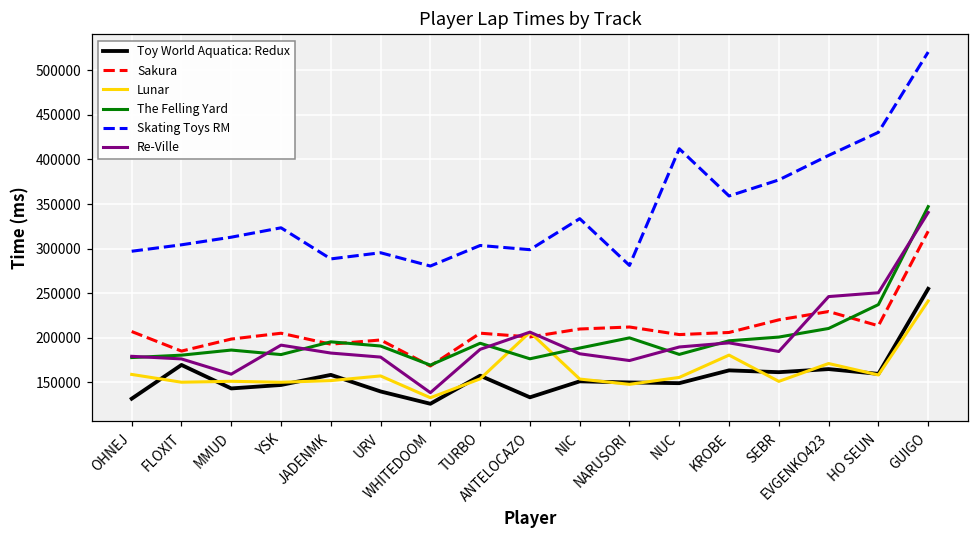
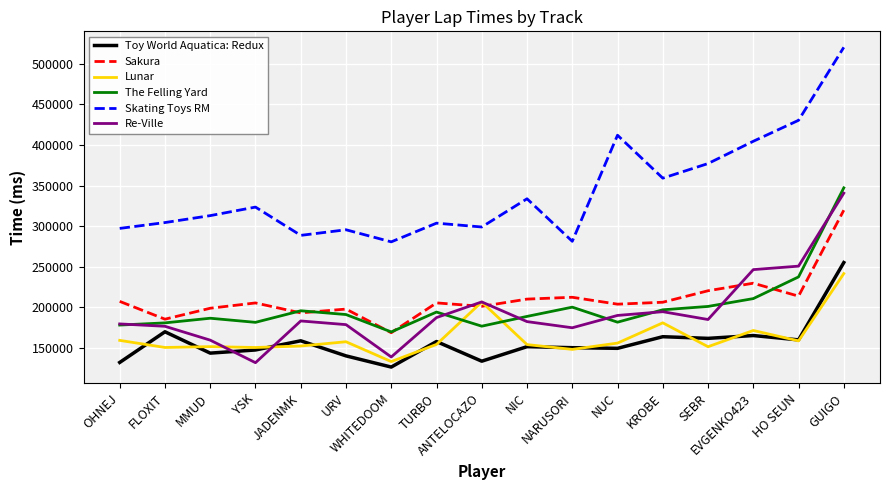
  {
    "Toy World Aquatica: Redux": {
      "OHNEJ": 130000,
      "FLOXIT": 170000,
      "MMUD": 140000,
      "JADENMK": 160000,
      "URV": 140000,
      "WHITEDOOM": 130000,
      "TURBO": 160000,
      "ANTELOCAZO": 130000,
      "NUC": 150000,
      "KROBE": 160000,
      "SEBR": 160000,
      "EVGENKO423": 170000,
      "GUIGO": 260000
    },
    "Sakura": {
      "OHNEJ": 210000,
      "FLOXIT": 190000,
      "MMUD": 200000,
      "YSK": 210000,
      "URV": 200000,
      "TURBO": 210000,
      "ANTELOCAZO": 200000,
      "NIC": 210000,
      "NARUSORI": 210000,
      "NUC": 200000,
      "KROBE": 210000,
      "SEBR": 220000,
      "EVGENKO423": 230000,
      "HO SEUN": 210000,
      "GUIGO": 320000
    },
    "Lunar": {
      "OHNEJ": 160000,
      "FLOXIT": 150000,
      "MMUD": 150000,
      "JADENMK": 150000,
      "URV": 160000,
      "WHITEDOOM": 130000,
      "TURBO": 150000,
      "NUC": 160000,
      "KROBE": 180000,
      "SEBR": 150000,
      "EVGENKO423": 170000,
      "GUIGO": 240000
    },
    "The Felling Yard": {
      "FLOXIT": 180000,
      "MMUD": 190000,
      "YSK": 180000,
      "URV": 190000,
      "TURBO": 190000,
      "ANTELOCAZO": 180000,
      "NIC": 190000,
      "NARUSORI": 200000,
      "NUC": 180000,
      "SEBR": 200000,
      "EVGENKO423": 210000,
      "HO SEUN": 240000,
      "GUIGO": 350000
    },
    "Skating Toys RM": {
      "OHNEJ": 300000,
      "FLOXIT": 300000,
      "MMUD": 310000,
      "YSK": 320000,
      "JADENMK": 290000,
      "URV": 300000,
      "WHITEDOOM": 280000,
      "TURBO": 300000,
      "ANTELOCAZO": 300000,
      "NIC": 330000,
      "NARUSORI": 280000,
      "NUC": 410000,
      "KROBE": 360000,
      "SEBR": 380000,
      "EVGENKO423": 400000,
      "HO SEUN": 430000,
      "GUIGO": 520000
    },
    "Re-Ville": {
      "FLOXIT": 180000,
      "MMUD": 160000,
-     "YSK": 190000,
+     "YSK": 130000,
      "JADENMK": 180000,
      "URV": 180000,
      "WHITEDOOM": 140000,
      "TURBO": 190000,
      "NIC": 180000,
      "NARUSORI": 170000,
      "NUC": 190000,
      "SEBR": 180000,
      "EVGENKO423": 250000,
      "HO SEUN": 250000,
      "GUIGO": 340000
    }
  }
